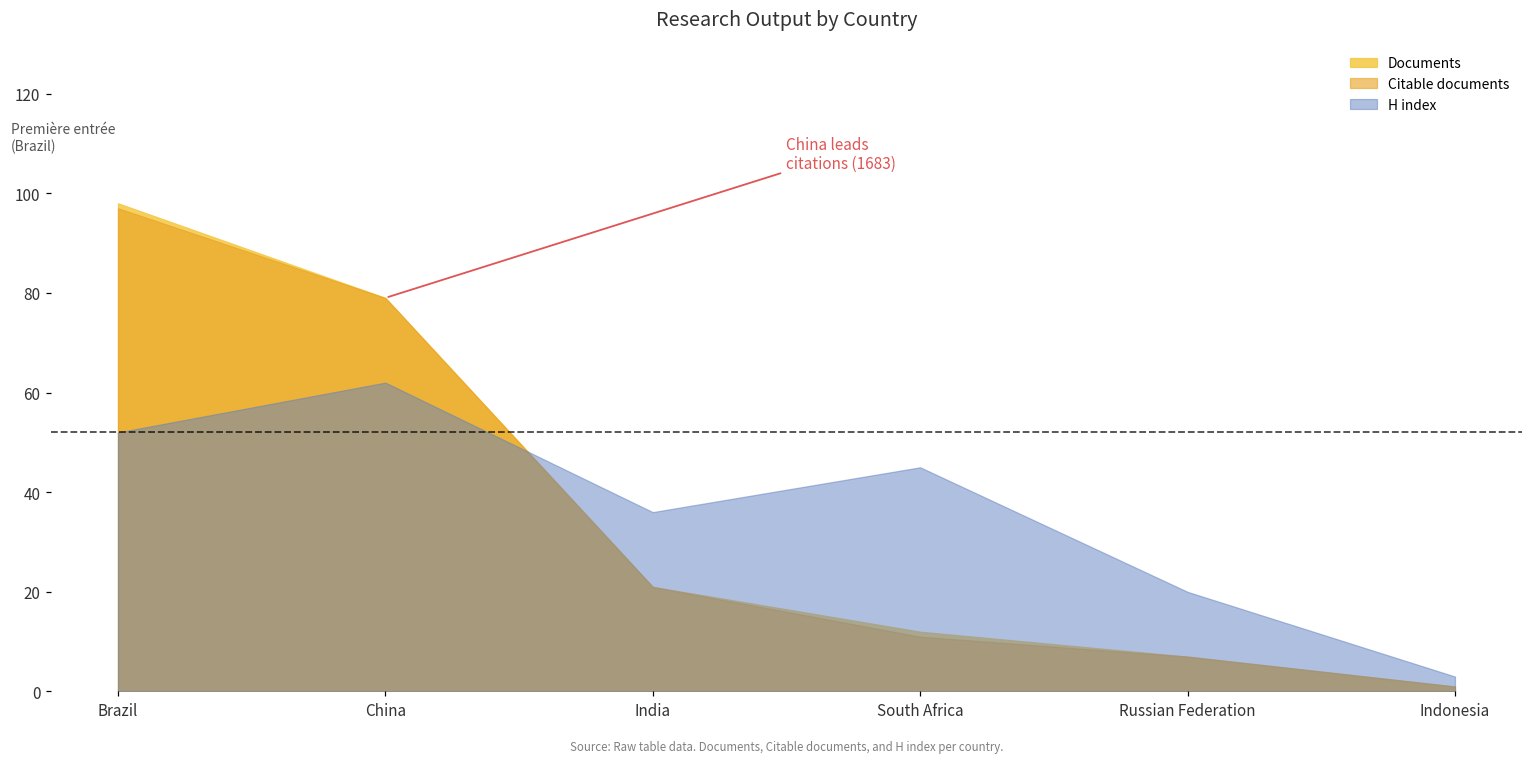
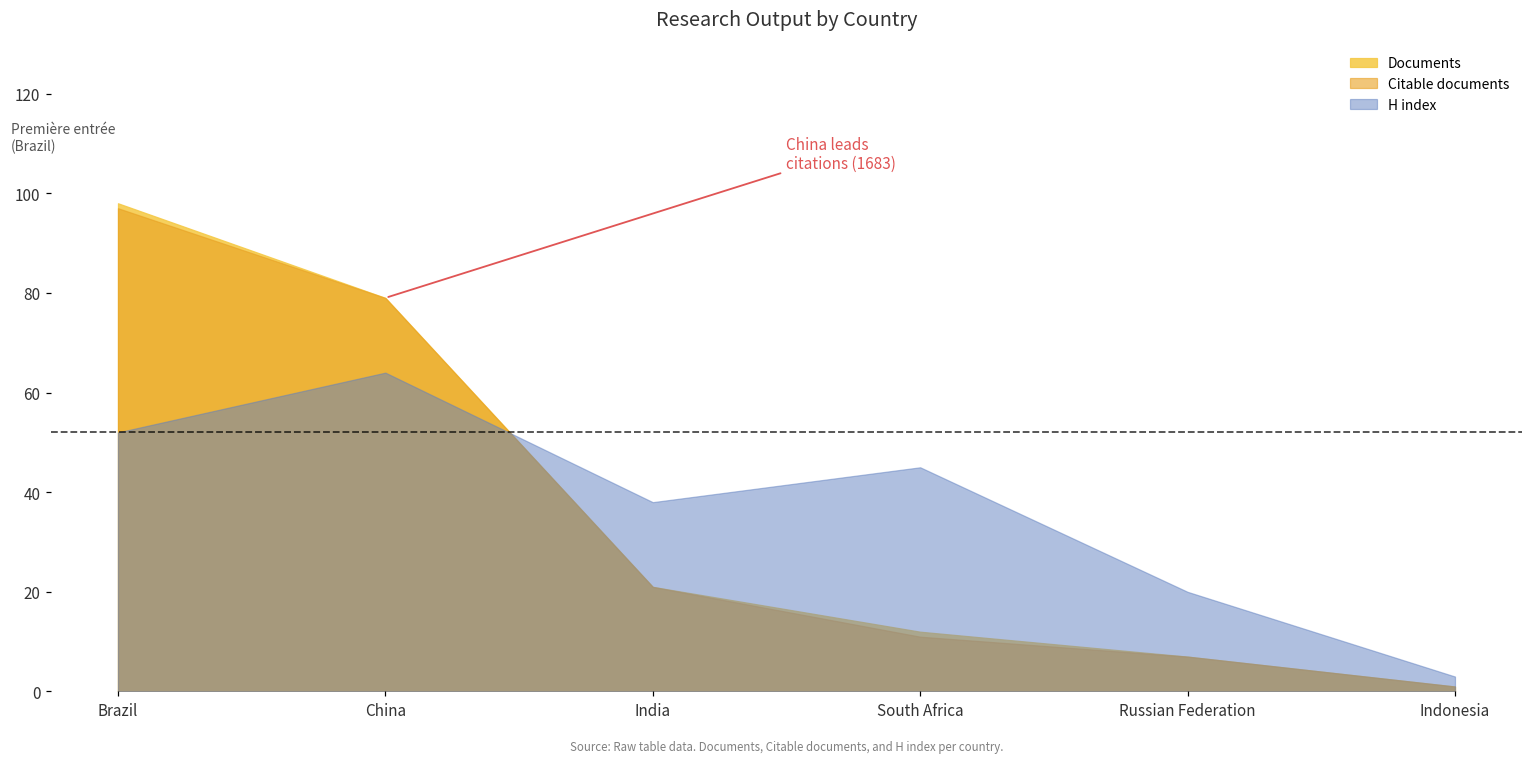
  {
    "H index": {
      "Brazil": 52,
-     "China": 62,
-     "India": 36,
+     "China": 64,
+     "India": 38,
      "South Africa": 45,
      "Russian Federation": 20,
      "Indonesia": 3
    }
  }
